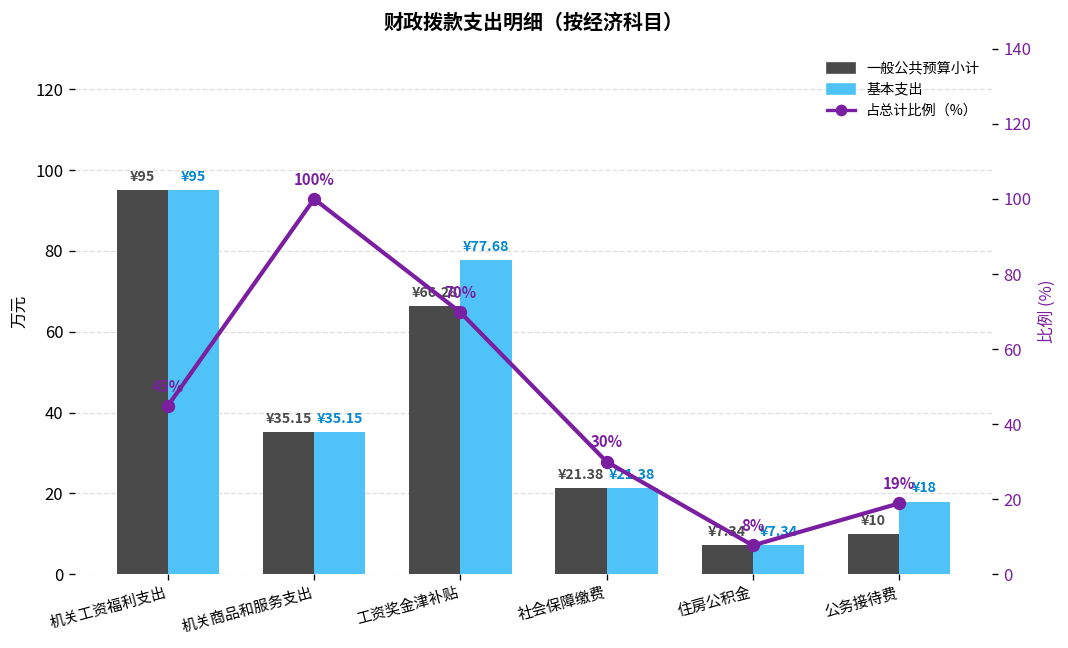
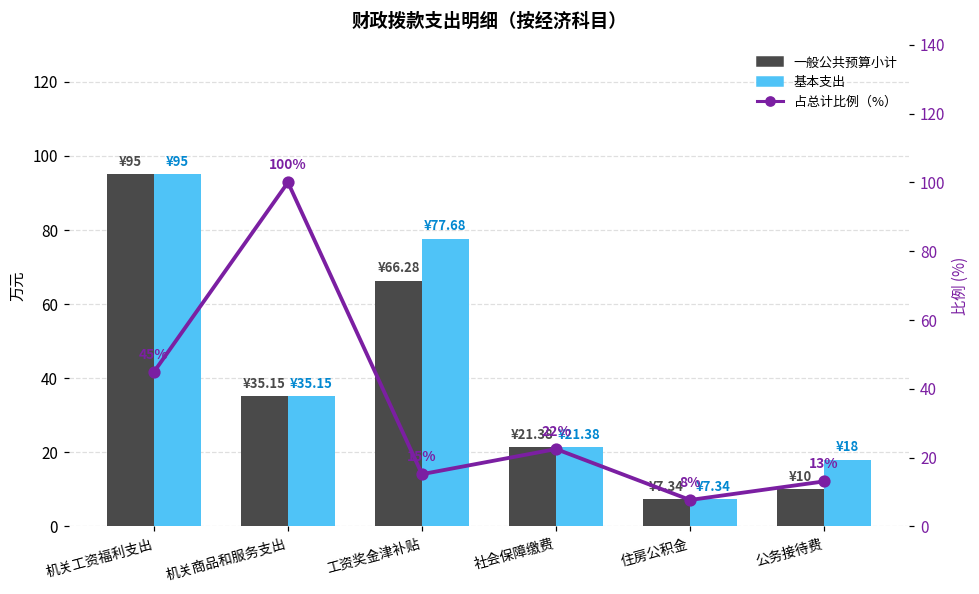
  {
    "一般公共预算小计": {
      "机关工资福利支出": "¥95",
      "机关商品和服务支出": "¥35.15",
      "工资奖金津补贴": "¥66.28",
      "住房公积金": "¥7.34",
      "公务接待费": "¥10"
    },
    "基本支出": {
      "机关工资福利支出": "¥95",
      "机关商品和服务支出": "¥35.15",
      "工资奖金津补贴": "¥77.68",
      "住房公积金": "¥7.34",
      "公务接待费": "¥18"
    },
    "占总计比例（%）": {
      "机关工资福利支出": "45%",
      "机关商品和服务支出": "100%",
-     "工资奖金津补贴": "70%",
-     "社会保障缴费": "30%",
-     "公务接待费": "19%"
+     "工资奖金津补贴": "15%",
+     "社会保障缴费": "22%",
+     "公务接待费": "13%"
    }
  }
